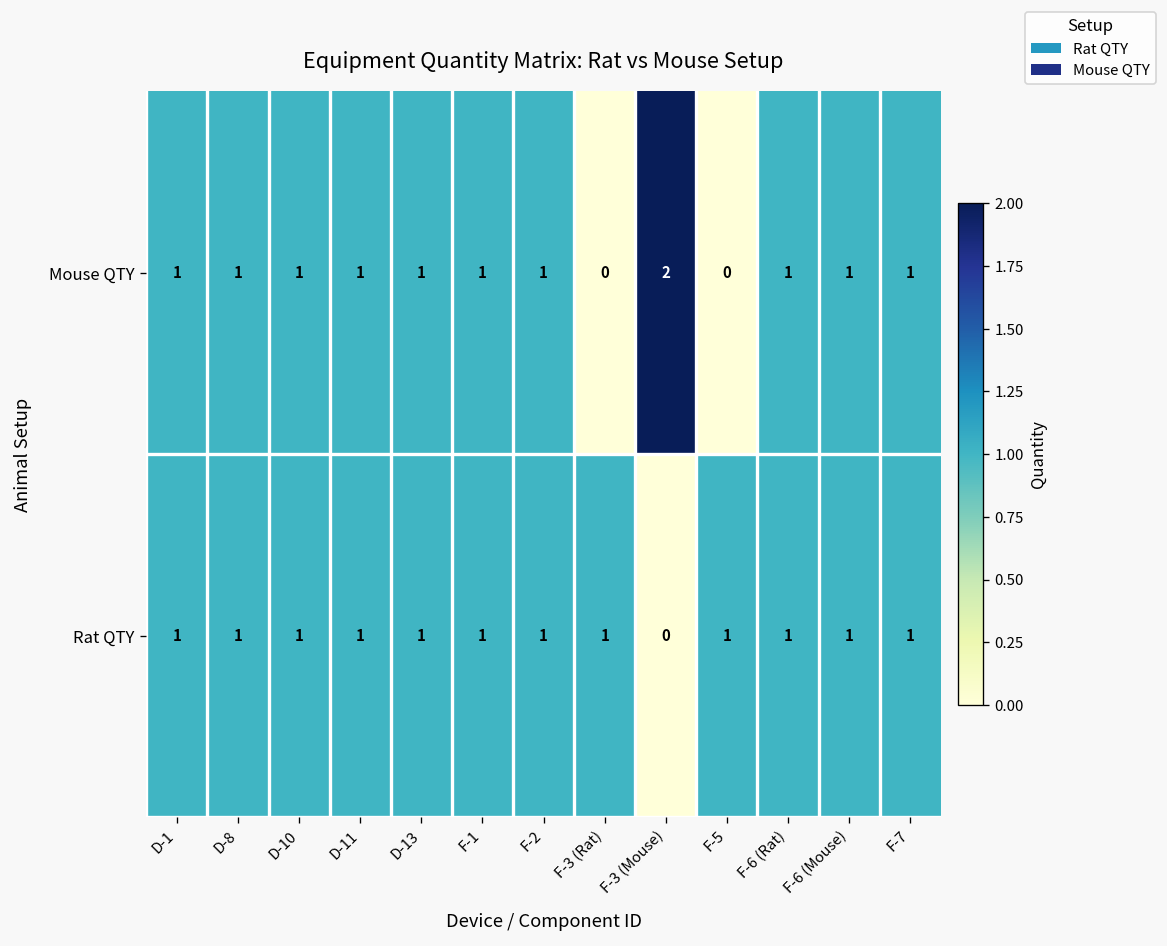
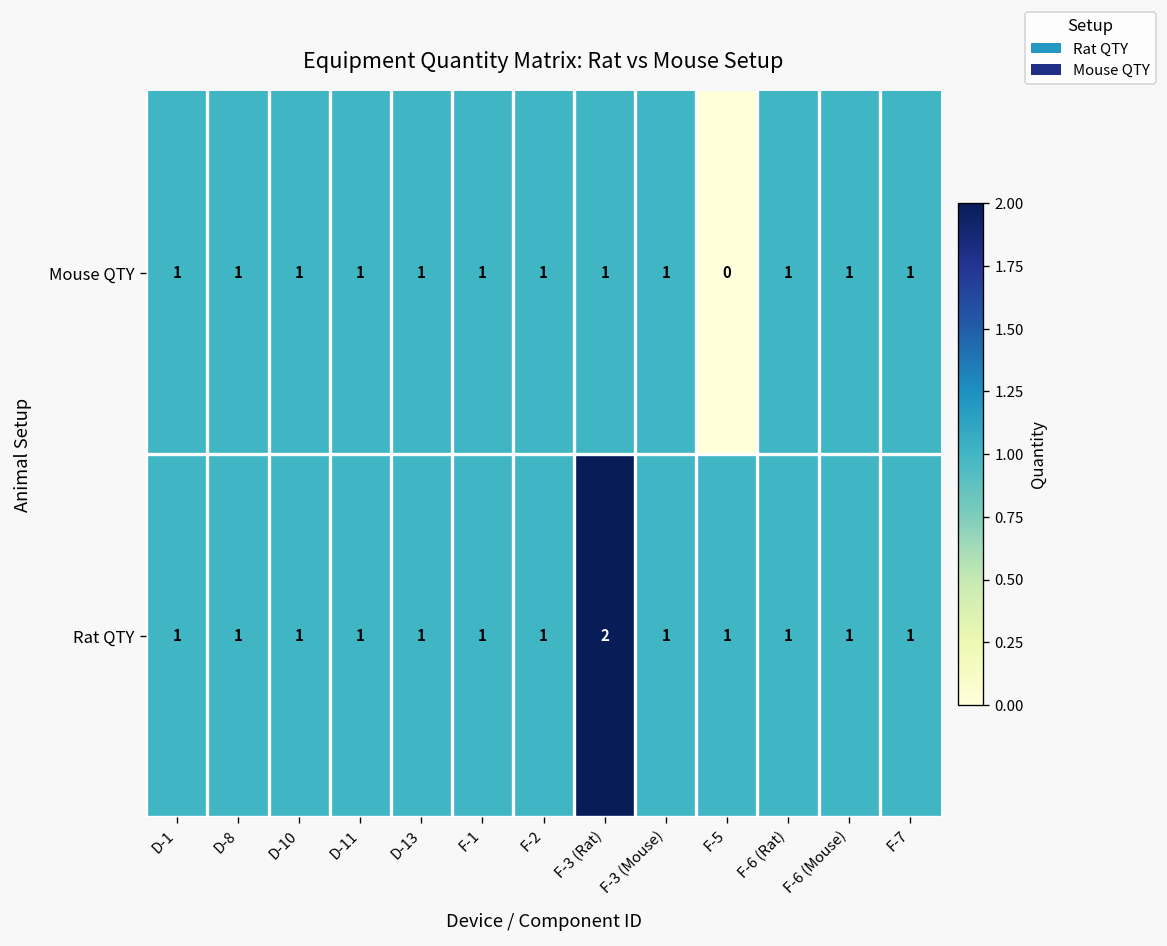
  {
    "Mouse QTY": {
      "D-1": 1,
      "D-8": 1,
      "D-10": 1,
      "D-11": 1,
      "D-13": 1,
      "F-1": 1,
      "F-2": 1,
-     "F-3 (Rat)": 0,
-     "F-3 (Mouse)": 2,
+     "F-3 (Rat)": 1,
+     "F-3 (Mouse)": 1,
      "F-5": 0,
      "F-6 (Rat)": 1,
      "F-6 (Mouse)": 1,
      "F-7": 1
    },
    "Rat QTY": {
      "D-1": 1,
      "D-8": 1,
      "D-10": 1,
      "D-11": 1,
      "D-13": 1,
      "F-1": 1,
      "F-2": 1,
-     "F-3 (Rat)": 1,
-     "F-3 (Mouse)": 0,
+     "F-3 (Rat)": 2,
+     "F-3 (Mouse)": 1,
      "F-5": 1,
      "F-6 (Rat)": 1,
      "F-6 (Mouse)": 1,
      "F-7": 1
    }
  }
